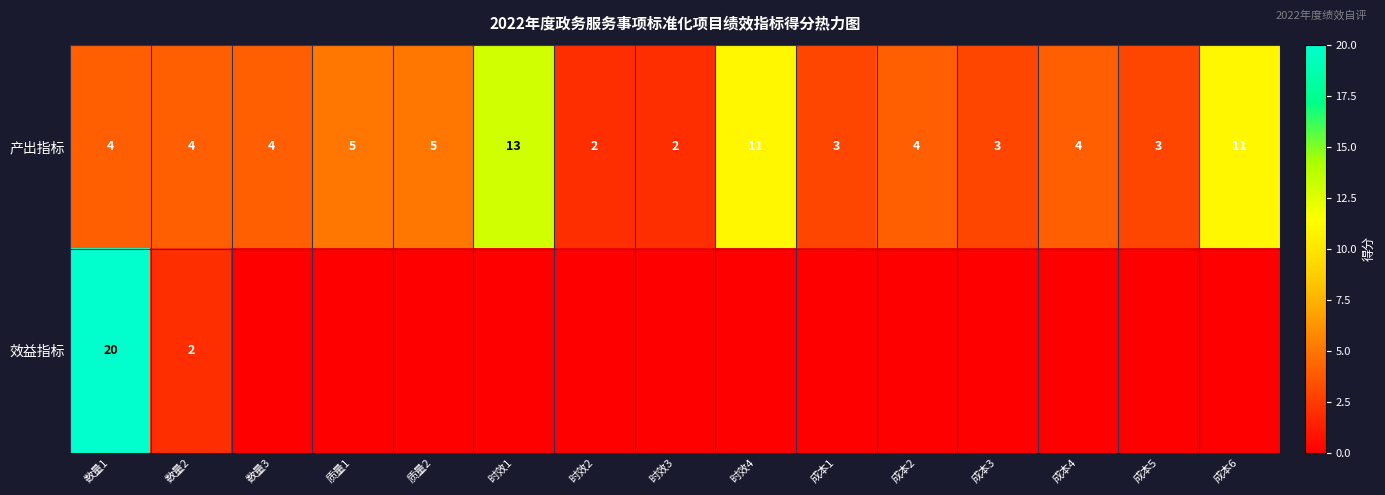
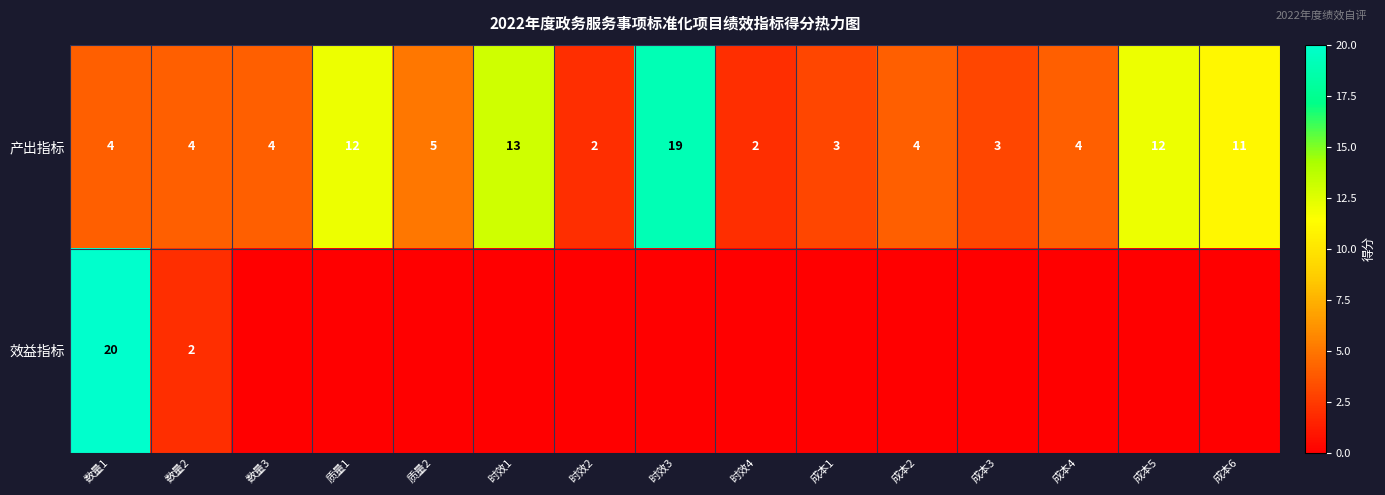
  {
    "产出指标": {
      "数量1": 4,
      "数量2": 4,
      "数量3": 4,
-     "质量1": 5,
+     "质量1": 12,
      "质量2": 5,
      "时效1": 13,
      "时效2": 2,
-     "时效3": 2,
-     "时效4": 11,
+     "时效3": 19,
+     "时效4": 2,
      "成本1": 3,
      "成本2": 4,
      "成本3": 3,
      "成本4": 4,
-     "成本5": 3,
+     "成本5": 12,
      "成本6": 11
    },
    "效益指标": {
      "数量1": 20,
      "数量2": 2
    }
  }
